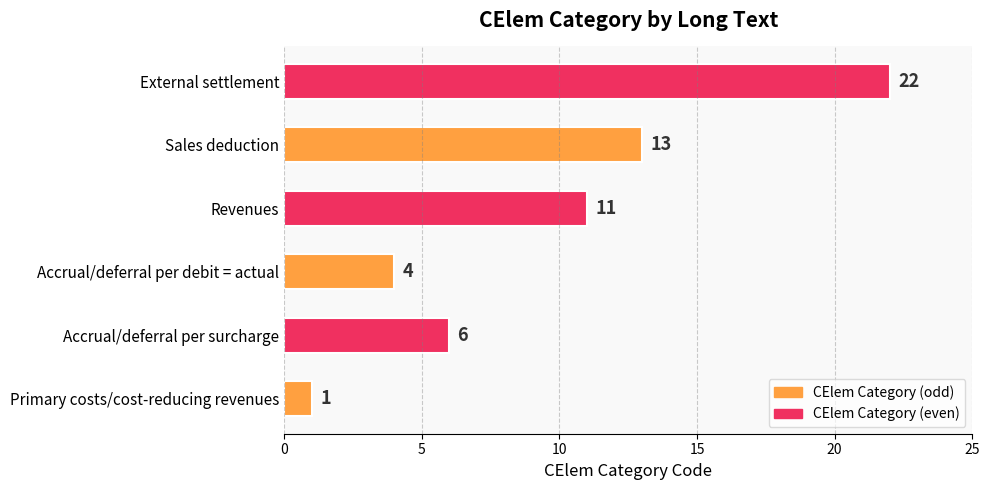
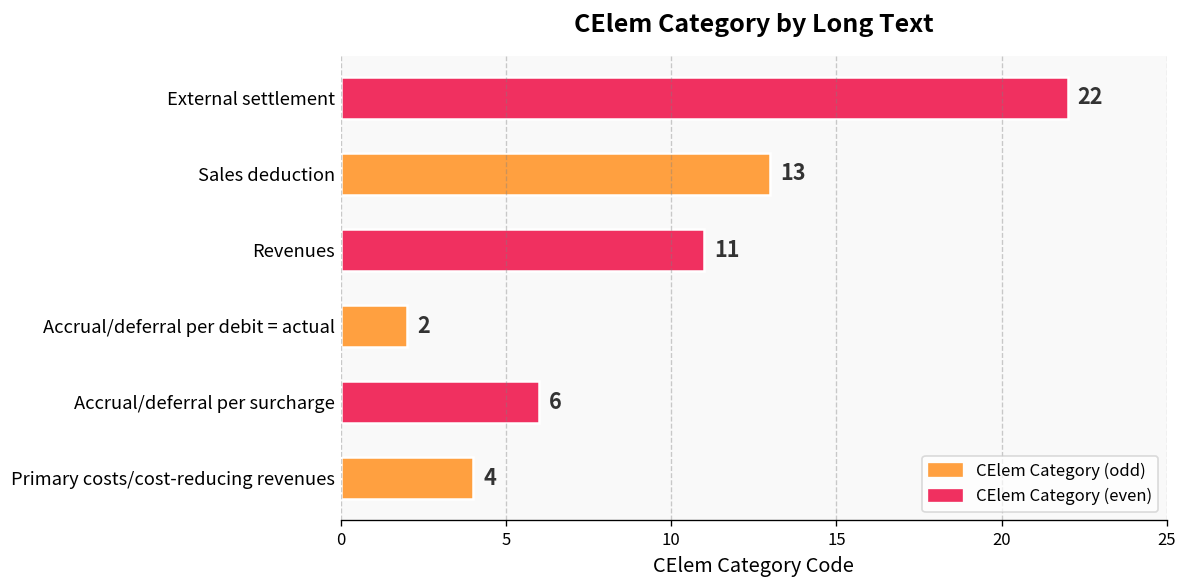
  {
    "External settlement": 22,
    "Sales deduction": 13,
    "Revenues": 11,
-   "Accrual/deferral per debit = actual": 4,
+   "Accrual/deferral per debit = actual": 2,
    "Accrual/deferral per surcharge": 6,
-   "Primary costs/cost-reducing revenues": 1
+   "Primary costs/cost-reducing revenues": 4
  }
